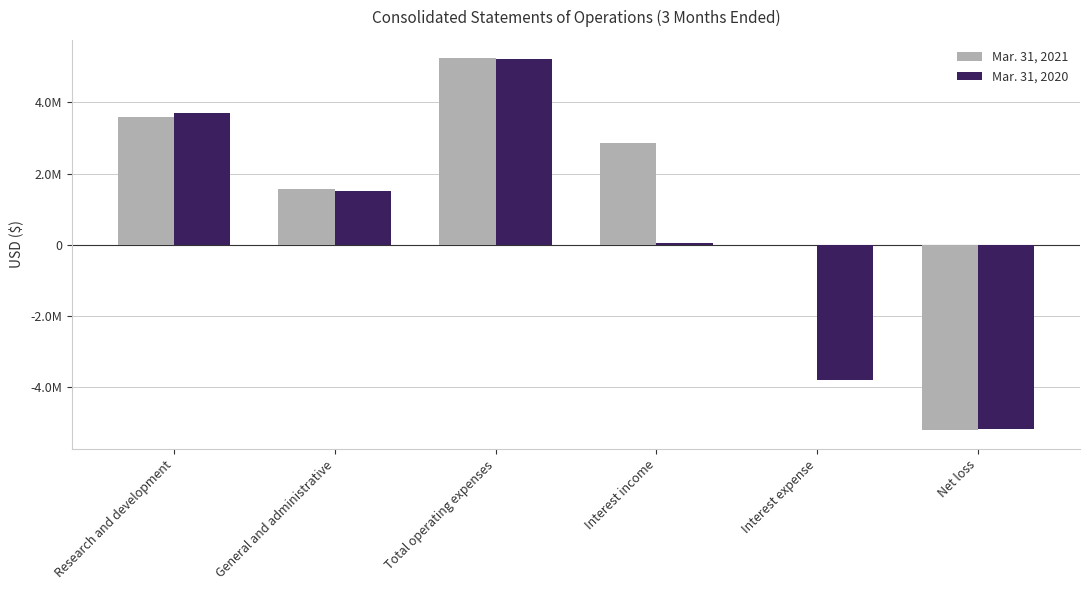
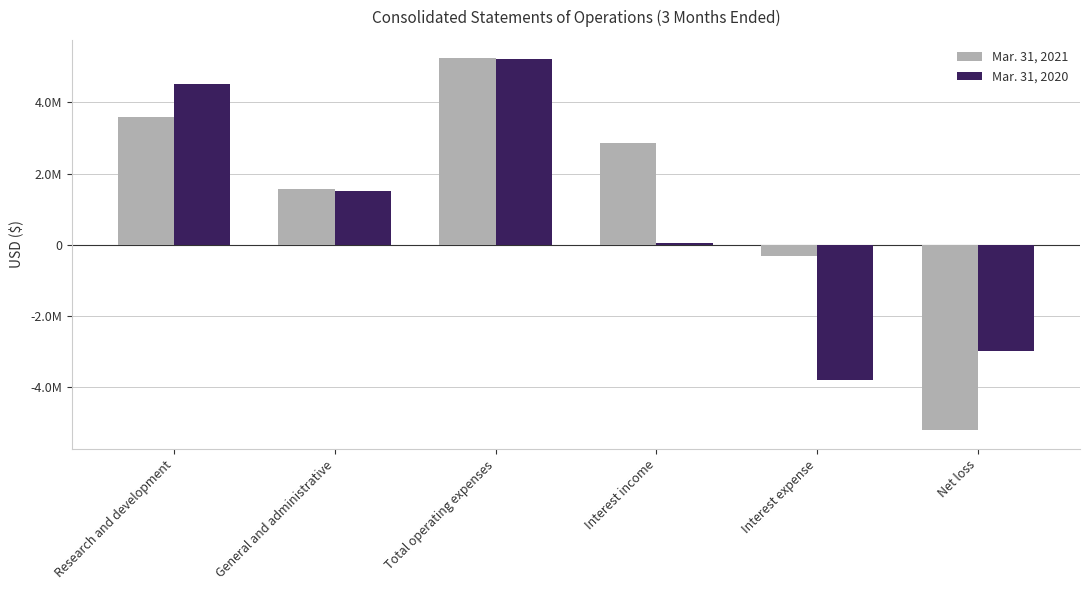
  {
    "Mar. 31, 2021": {
      "Research and development": 3600000,
      "General and administrative": 1600000,
      "Total operating expenses": 5200000,
      "Interest income": 2800000,
-     "Interest expense": 0,
+     "Interest expense": -300000,
      "Net loss": -5200000
    },
    "Mar. 31, 2020": {
-     "Research and development": 3700000,
+     "Research and development": 4500000,
      "General and administrative": 1500000,
      "Total operating expenses": 5200000,
      "Interest expense": -3800000,
-     "Net loss": -5200000
+     "Net loss": -3000000
    }
  }
